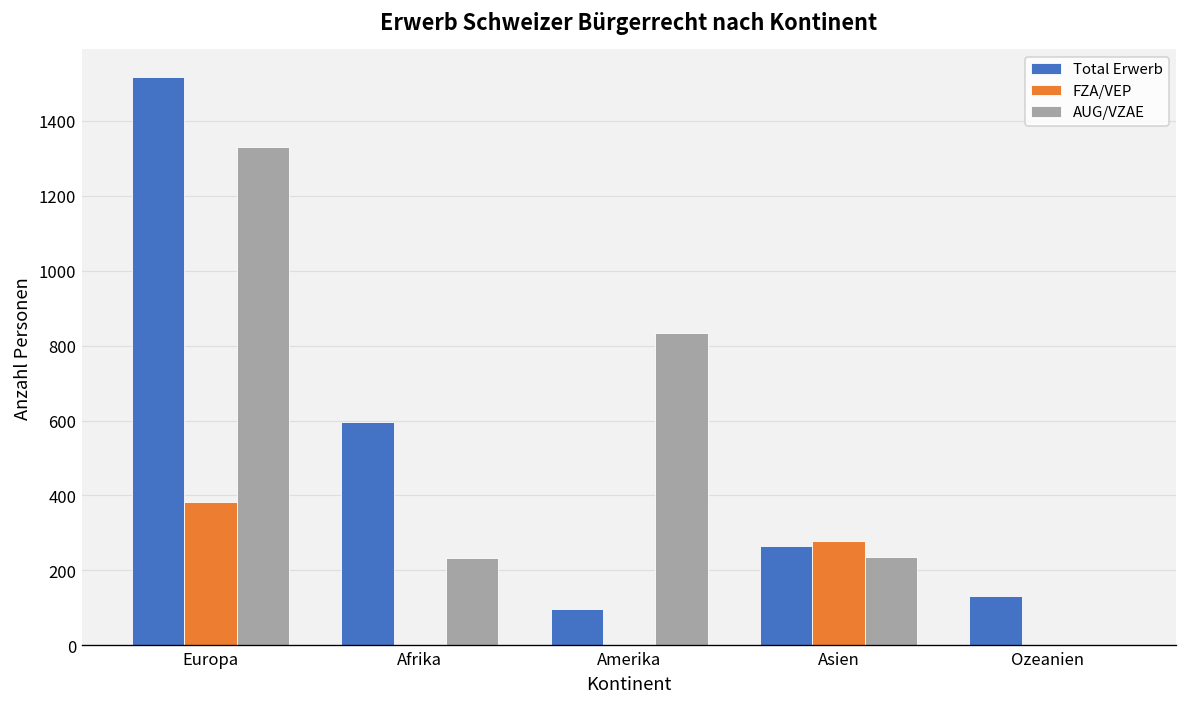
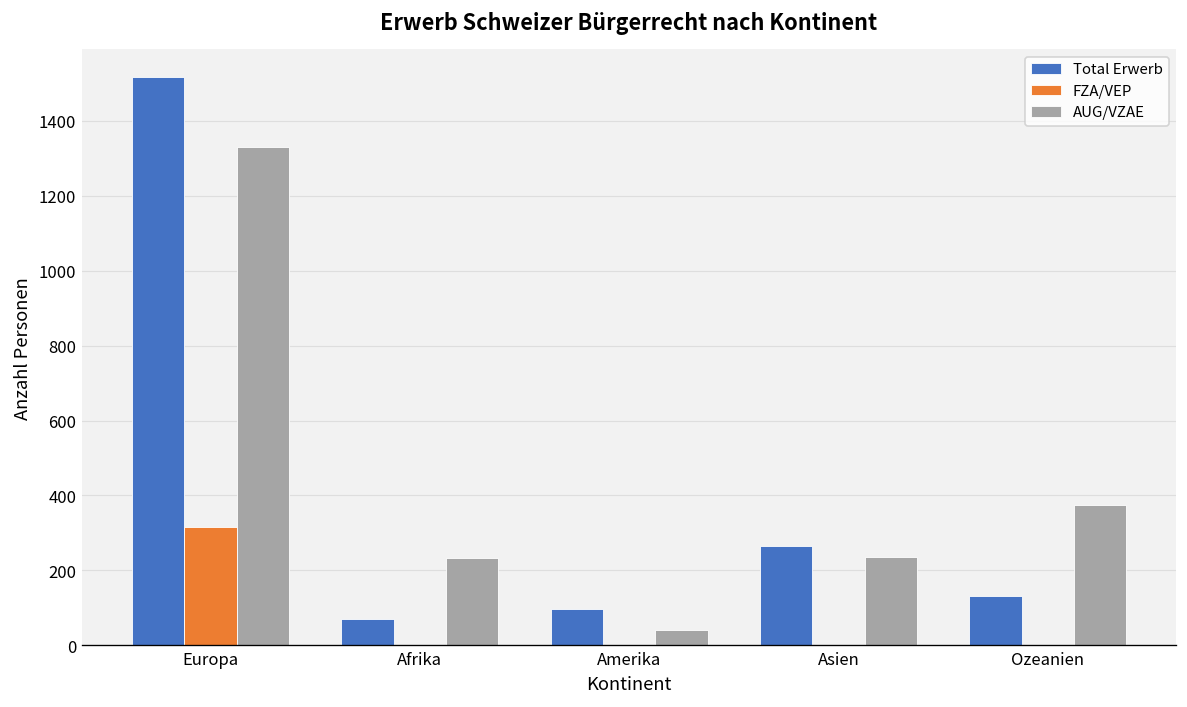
  {
    "Total Erwerb": {
      "Europa": 1520,
-     "Afrika": 600,
+     "Afrika": 70,
      "Amerika": 100,
      "Asien": 270,
      "Ozeanien": 130
    },
    "FZA/VEP": {
-     "Europa": 380,
+     "Europa": 320,
      "Afrika": 0,
      "Amerika": 0,
-     "Asien": 280,
+     "Asien": 0,
      "Ozeanien": 0
    },
    "AUG/VZAE": {
      "Europa": 1330,
      "Afrika": 230,
-     "Amerika": 840,
+     "Amerika": 40,
      "Asien": 240,
-     "Ozeanien": 0
+     "Ozeanien": 370
    }
  }
